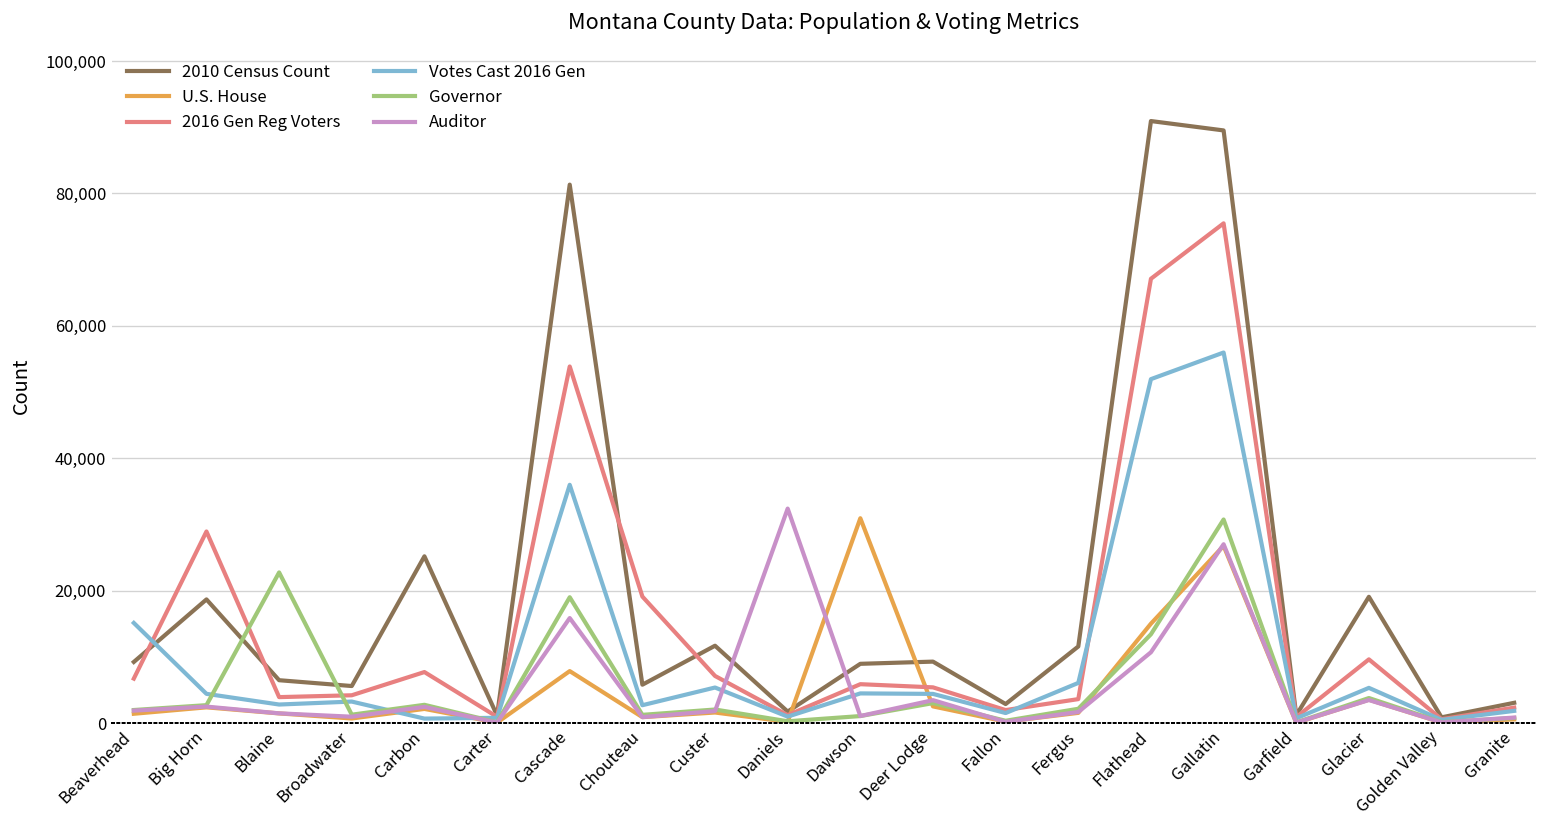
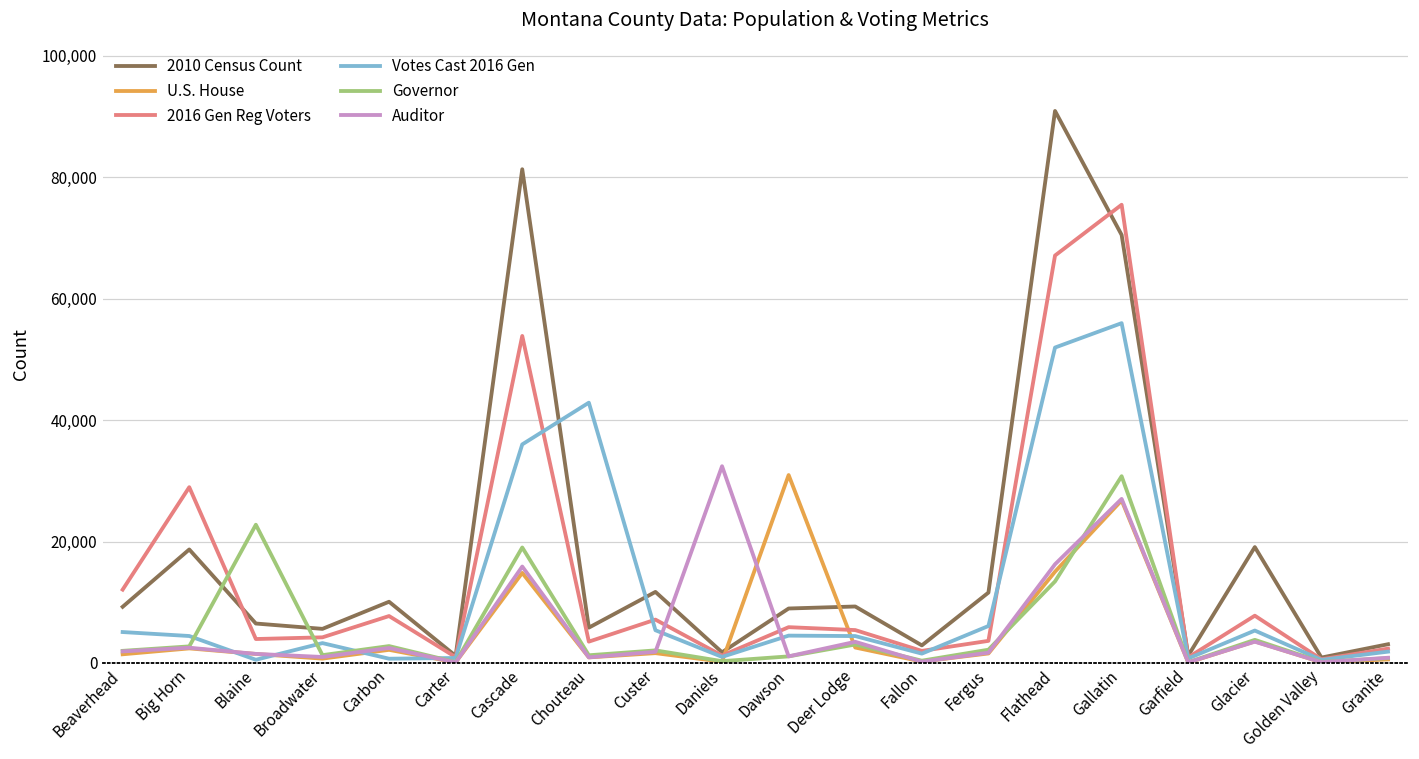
  {
    "2010 Census Count": {
      "Beaverhead": "9,000",
      "Big Horn": "19,000",
      "Blaine": "6,000",
      "Broadwater": "6,000",
-     "Carbon": "25,000",
+     "Carbon": "10,000",
      "Cascade": "81,000",
      "Chouteau": "6,000",
      "Custer": "12,000",
      "Daniels": "2,000",
      "Dawson": "9,000",
      "Deer Lodge": "9,000",
      "Fallon": "3,000",
      "Fergus": "12,000",
      "Flathead": "91,000",
-     "Gallatin": "90,000",
+     "Gallatin": "71,000",
      "Glacier": "19,000",
      "Granite": "3,000"
    },
    "U.S. House": {
      "Beaverhead": "1,000",
-     "Cascade": "8,000",
+     "Cascade": "15,000",
      "Dawson": "31,000",
      "Deer Lodge": "3,000",
      "Flathead": "15,000"
    },
    "2016 Gen Reg Voters": {
-     "Beaverhead": "7,000",
+     "Beaverhead": "12,000",
      "Big Horn": "29,000",
      "Blaine": "4,000",
      "Broadwater": "4,000",
      "Carbon": "8,000",
      "Cascade": "54,000",
-     "Chouteau": "19,000",
+     "Chouteau": "4,000",
      "Custer": "7,000",
      "Dawson": "6,000",
      "Deer Lodge": "5,000",
      "Fergus": "4,000",
      "Flathead": "67,000",
      "Gallatin": "75,000",
-     "Glacier": "10,000",
+     "Glacier": "8,000",
      "Granite": "2,000"
    },
    "Votes Cast 2016 Gen": {
-     "Beaverhead": "15,000",
+     "Beaverhead": "5,000",
      "Big Horn": "4,000",
-     "Blaine": "3,000",
+     "Blaine": "1,000",
      "Broadwater": "3,000",
      "Carbon": "1,000",
      "Cascade": "36,000",
-     "Chouteau": "3,000",
+     "Chouteau": "43,000",
      "Custer": "5,000",
      "Dawson": "4,000",
      "Deer Lodge": "4,000",
      "Fergus": "6,000",
      "Flathead": "52,000",
      "Gallatin": "56,000",
      "Glacier": "5,000",
      "Granite": "2,000"
    },
    "Governor": {
      "Blaine": "23,000",
      "Cascade": "19,000",
      "Fergus": "2,000",
      "Flathead": "13,000",
      "Gallatin": "31,000"
    },
    "Auditor": {
      "Cascade": "16,000",
      "Daniels": "32,000",
-     "Flathead": "11,000"
+     "Flathead": "16,000"
    }
  }
